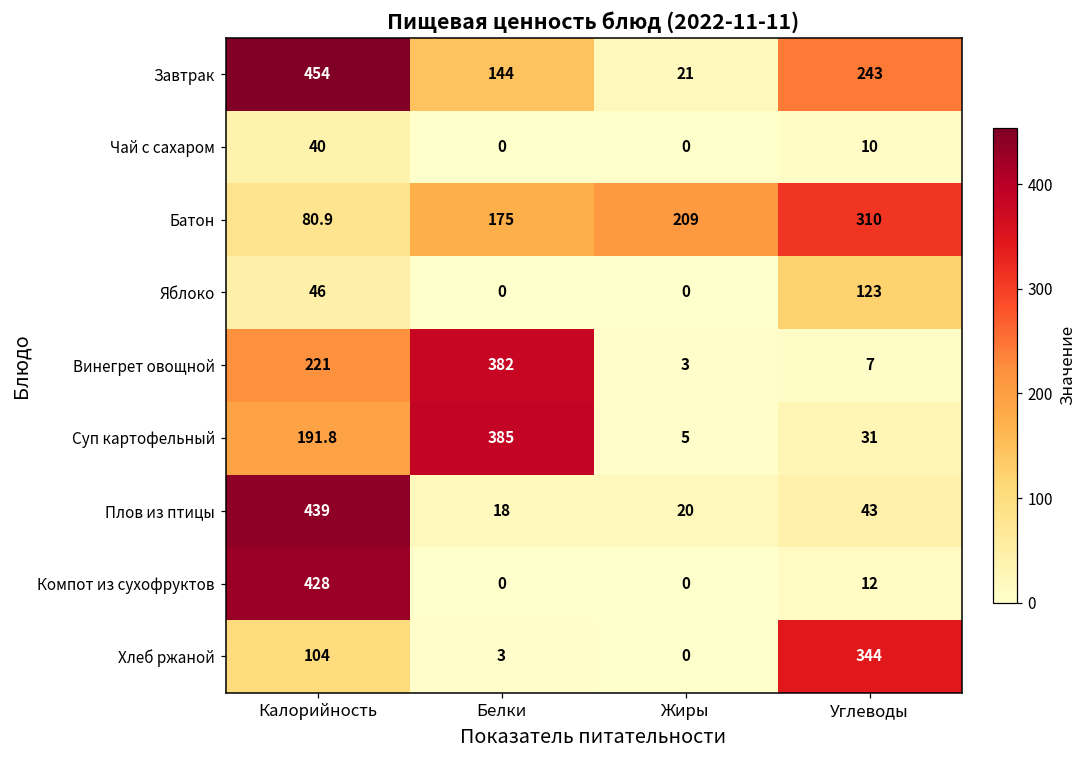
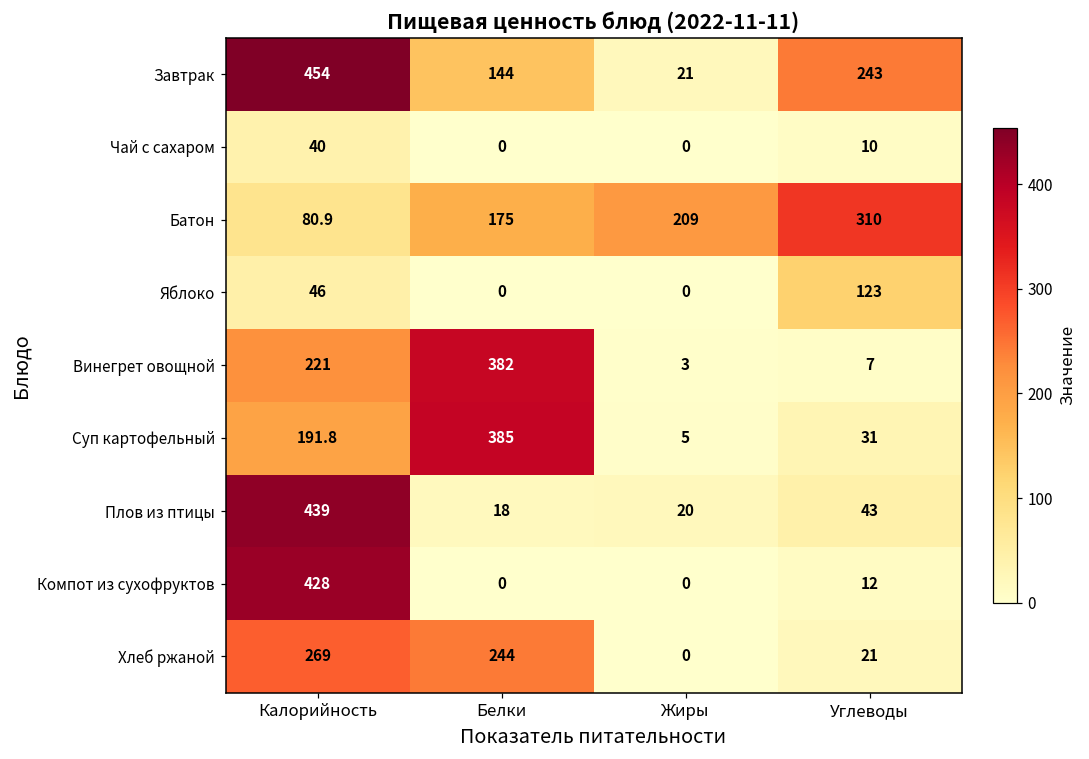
  {
    "Завтрак": {
      "Калорийность": 454,
      "Белки": 144,
      "Жиры": 21,
      "Углеводы": 243
    },
    "Чай с сахаром": {
      "Калорийность": 40,
      "Белки": 0,
      "Жиры": 0,
      "Углеводы": 10
    },
    "Батон": {
      "Калорийность": 80.9,
      "Белки": 175,
      "Жиры": 209,
      "Углеводы": 310
    },
    "Яблоко": {
      "Калорийность": 46,
      "Белки": 0,
      "Жиры": 0,
      "Углеводы": 123
    },
    "Винегрет овощной": {
      "Калорийность": 221,
      "Белки": 382,
      "Жиры": 3,
      "Углеводы": 7
    },
    "Суп картофельный": {
      "Калорийность": 191.8,
      "Белки": 385,
      "Жиры": 5,
      "Углеводы": 31
    },
    "Плов из птицы": {
      "Калорийность": 439,
      "Белки": 18,
      "Жиры": 20,
      "Углеводы": 43
    },
    "Компот из сухофруктов": {
      "Калорийность": 428,
      "Белки": 0,
      "Жиры": 0,
      "Углеводы": 12
    },
    "Хлеб ржаной": {
-     "Калорийность": 104,
-     "Белки": 3,
+     "Калорийность": 269,
+     "Белки": 244,
      "Жиры": 0,
-     "Углеводы": 344
+     "Углеводы": 21
    }
  }
